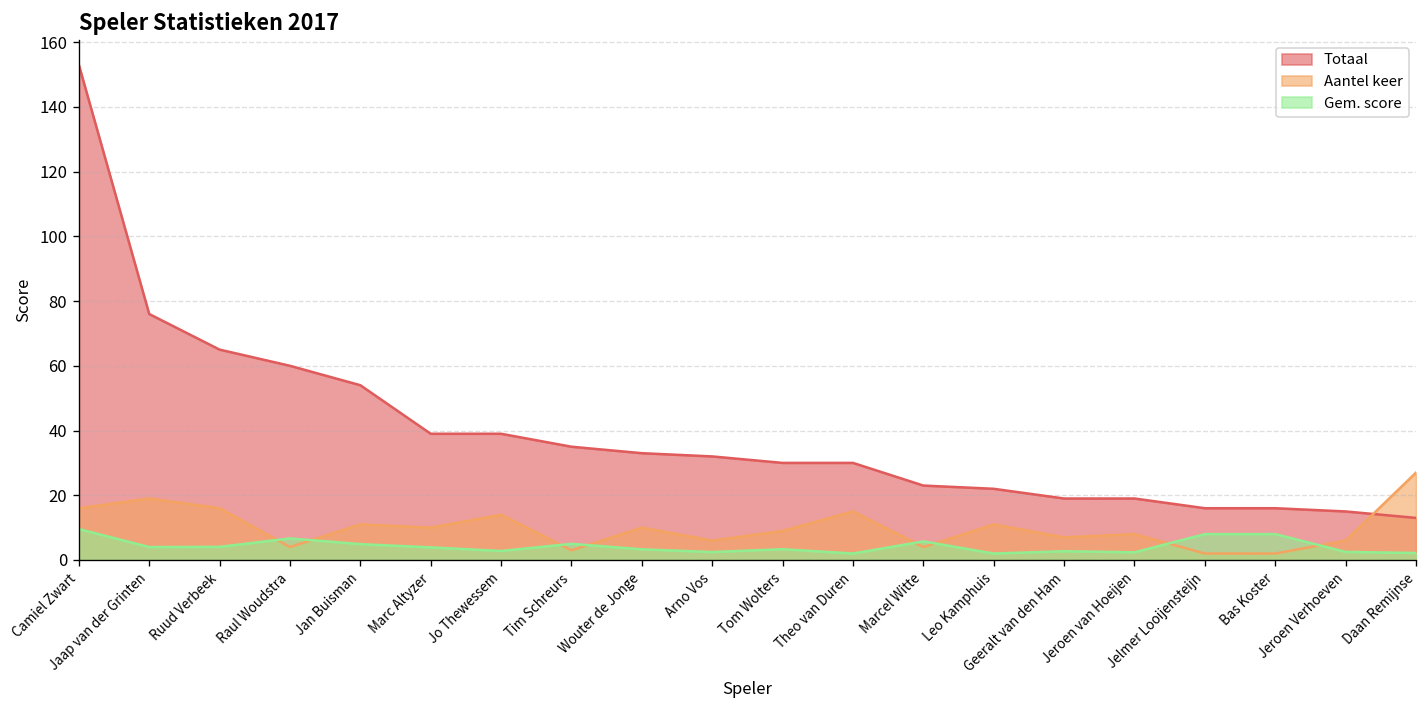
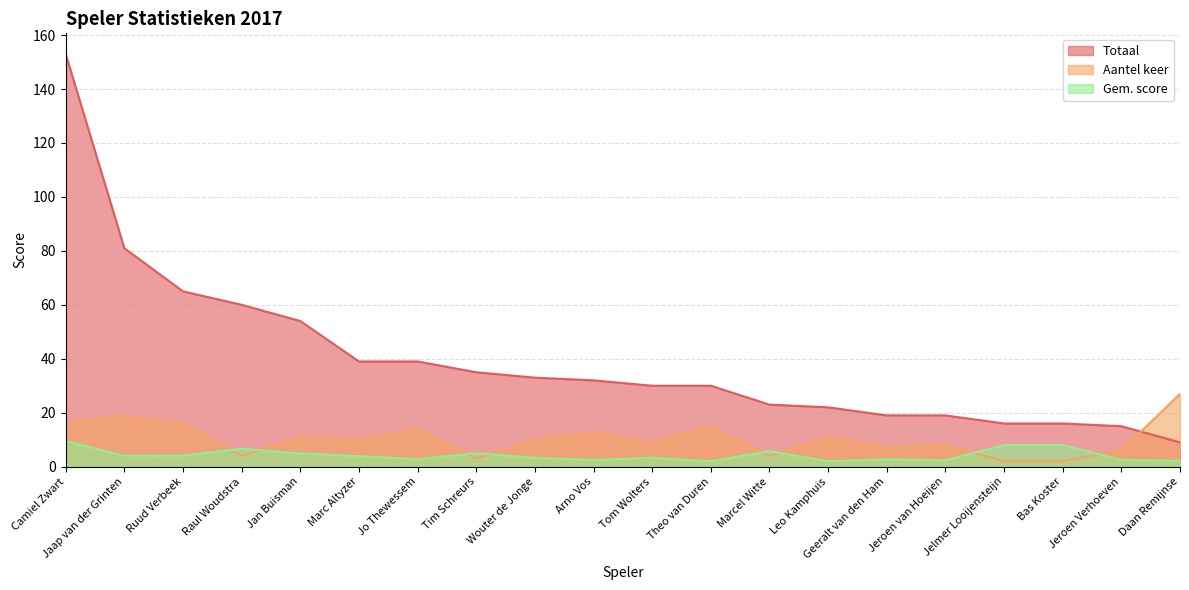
  {
    "Totaal": {
      "Camiel Zwart": 153,
-     "Jaap van der Grinten": 76,
+     "Jaap van der Grinten": 81,
      "Ruud Verbeek": 65,
      "Raul Woudstra": 60,
      "Jan Buisman": 54,
      "Marc Altyzer": 39,
      "Jo Thewessem": 39,
      "Tim Schreurs": 35,
      "Wouter de Jonge": 33,
      "Arno Vos": 32,
      "Tom Wolters": 30,
      "Theo van Duren": 30,
      "Marcel Witte": 23,
      "Leo Kamphuis": 22,
      "Geeralt van den Ham": 19,
      "Jeroen van Hoeijen": 19,
      "Jelmer Looijensteijn": 16,
      "Bas Koster": 16,
      "Jeroen Verhoeven": 15,
-     "Daan Remijnse": 13
+     "Daan Remijnse": 9
    },
    "Aantel keer": {
      "Camiel Zwart": 16,
      "Jaap van der Grinten": 19,
      "Ruud Verbeek": 16,
      "Raul Woudstra": 4,
      "Jan Buisman": 11,
      "Marc Altyzer": 10,
      "Jo Thewessem": 14,
      "Tim Schreurs": 3,
      "Wouter de Jonge": 10,
-     "Arno Vos": 6,
+     "Arno Vos": 13,
      "Tom Wolters": 9,
      "Theo van Duren": 15,
      "Marcel Witte": 4,
      "Leo Kamphuis": 11,
      "Geeralt van den Ham": 7,
      "Jeroen van Hoeijen": 8,
      "Jelmer Looijensteijn": 2,
      "Bas Koster": 2,
      "Jeroen Verhoeven": 6,
      "Daan Remijnse": 27
    },
    "Gem. score": {
      "Camiel Zwart": 10,
      "Jaap van der Grinten": 4,
      "Ruud Verbeek": 4,
      "Raul Woudstra": 7,
      "Jan Buisman": 5,
      "Marc Altyzer": 4,
      "Jo Thewessem": 3,
      "Tim Schreurs": 5,
      "Wouter de Jonge": 3,
      "Arno Vos": 2,
      "Tom Wolters": 3,
      "Theo van Duren": 2,
      "Marcel Witte": 6,
      "Leo Kamphuis": 2,
      "Geeralt van den Ham": 3,
      "Jeroen van Hoeijen": 2,
      "Jelmer Looijensteijn": 8,
      "Bas Koster": 8,
      "Jeroen Verhoeven": 3,
      "Daan Remijnse": 2
    }
  }
